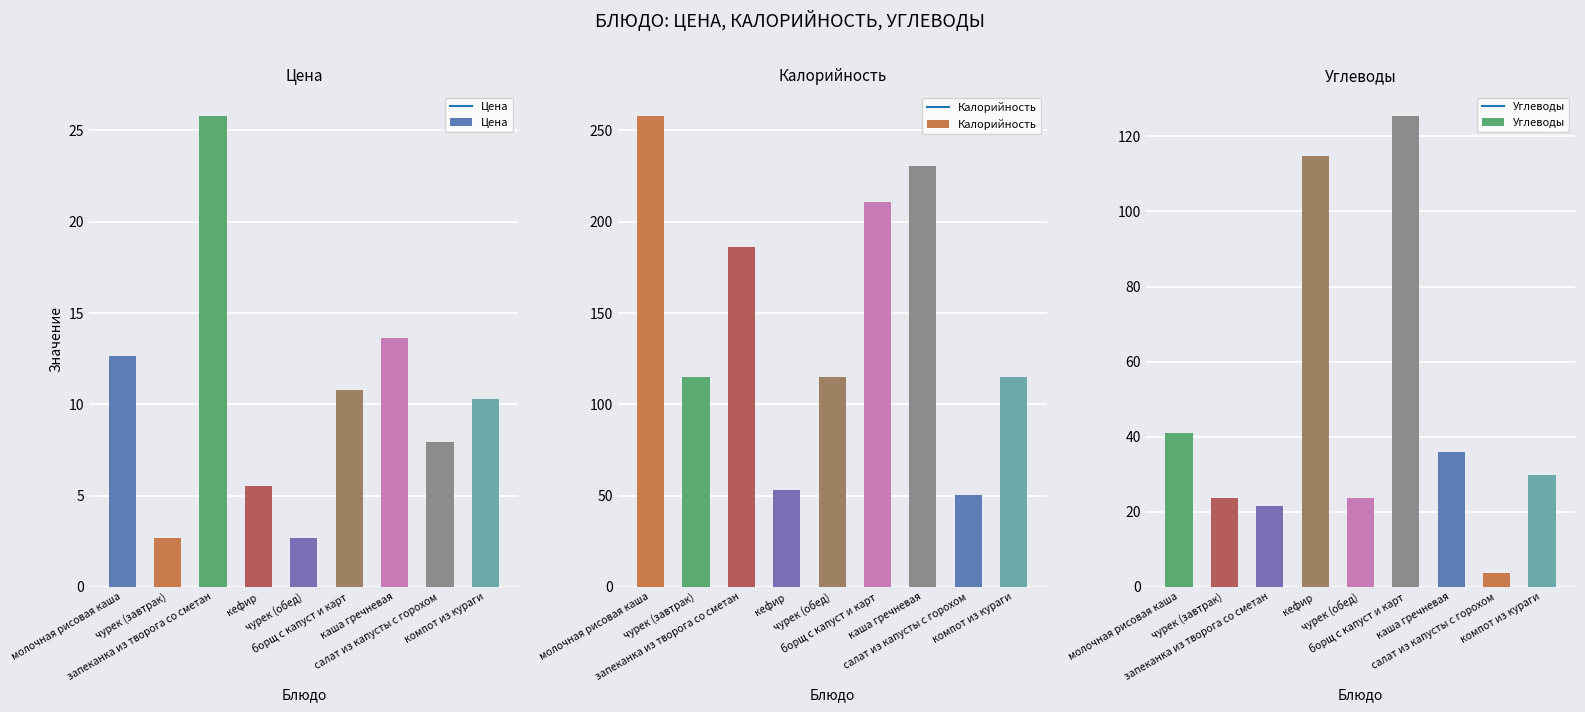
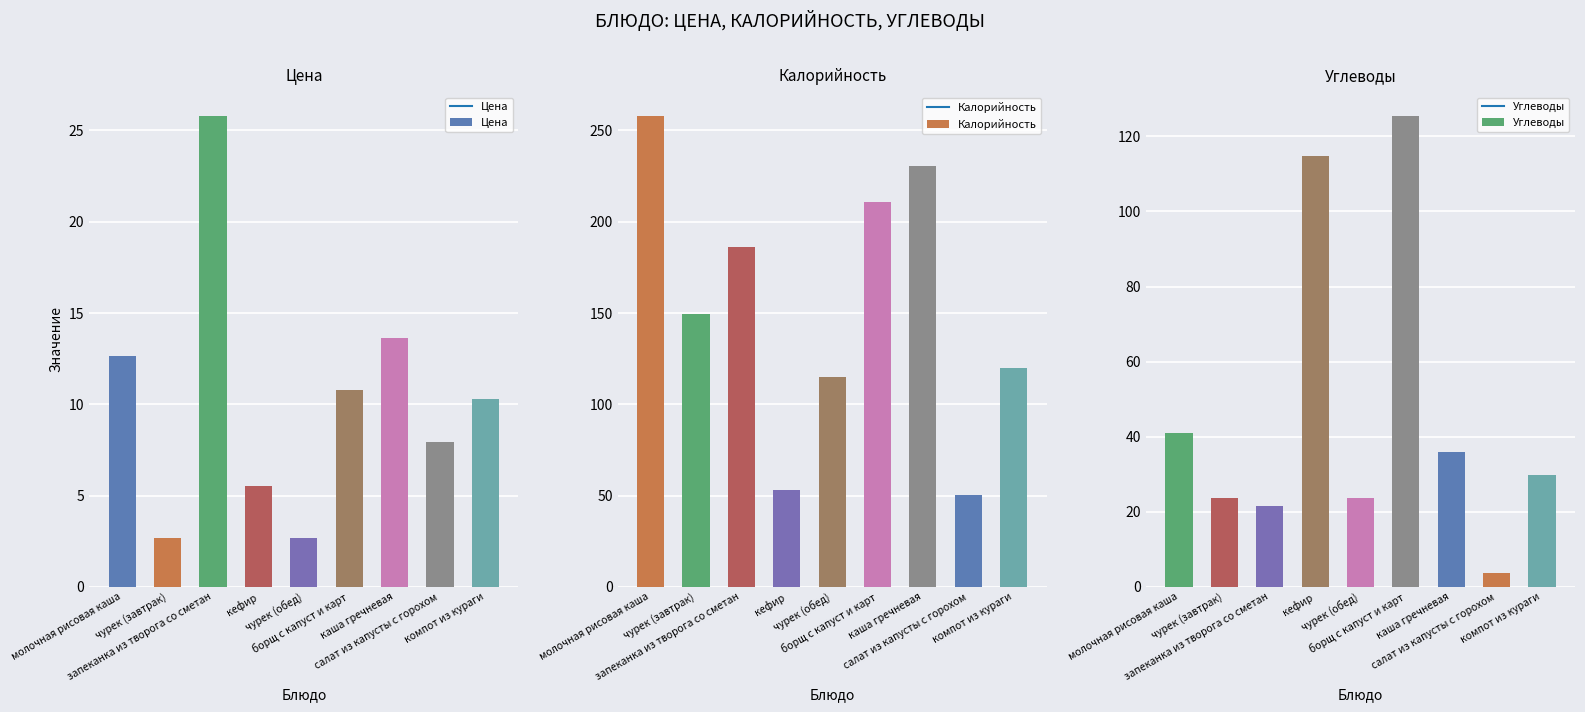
  {
    "Цена": {
      "молочная рисовая каша": 12.6,
      "чурек (завтрак)": 2.7,
      "запеканка из творога со сметан": 25.8,
      "кефир": 5.5,
      "чурек (обед)": 2.7,
      "борщ с капуст и карт": 10.8,
      "каша гречневая": 13.6,
      "салат из капусты с горохом": 8.0,
      "компот из кураги": 10.3
    },
    "Калорийность": {
      "молочная рисовая каша": 258,
-     "чурек (завтрак)": 115,
+     "чурек (завтрак)": 149,
      "запеканка из творога со сметан": 186,
      "кефир": 53,
      "чурек (обед)": 115,
      "борщ с капуст и карт": 211,
      "каша гречневая": 230,
      "салат из капусты с горохом": 50,
-     "компот из кураги": 115
+     "компот из кураги": 120
    },
    "Углеводы": {
      "молочная рисовая каша": 41,
      "чурек (завтрак)": 24,
      "запеканка из творога со сметан": 22,
      "кефир": 115,
      "чурек (обед)": 24,
      "борщ с капуст и карт": 126,
      "каша гречневая": 36,
      "салат из капусты с горохом": 4,
      "компот из кураги": 30
    }
  }
